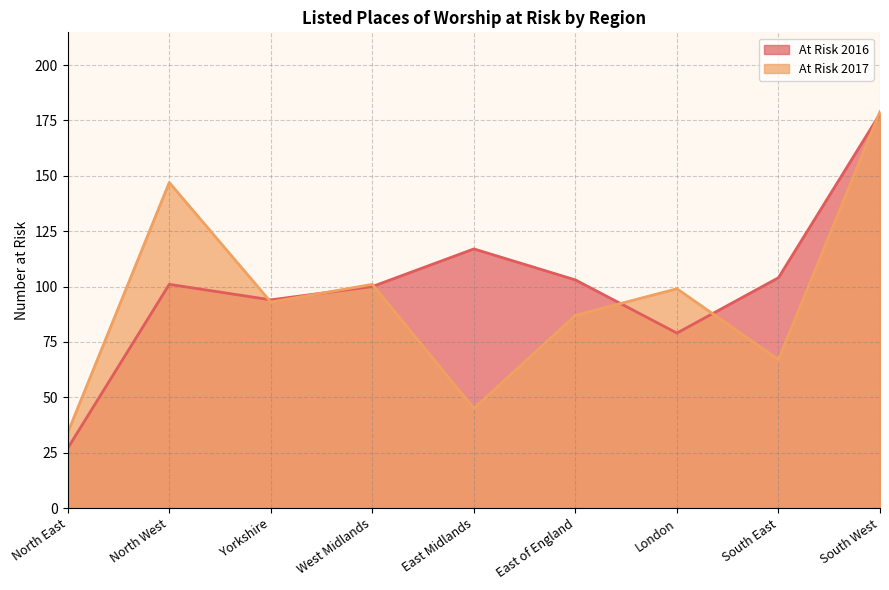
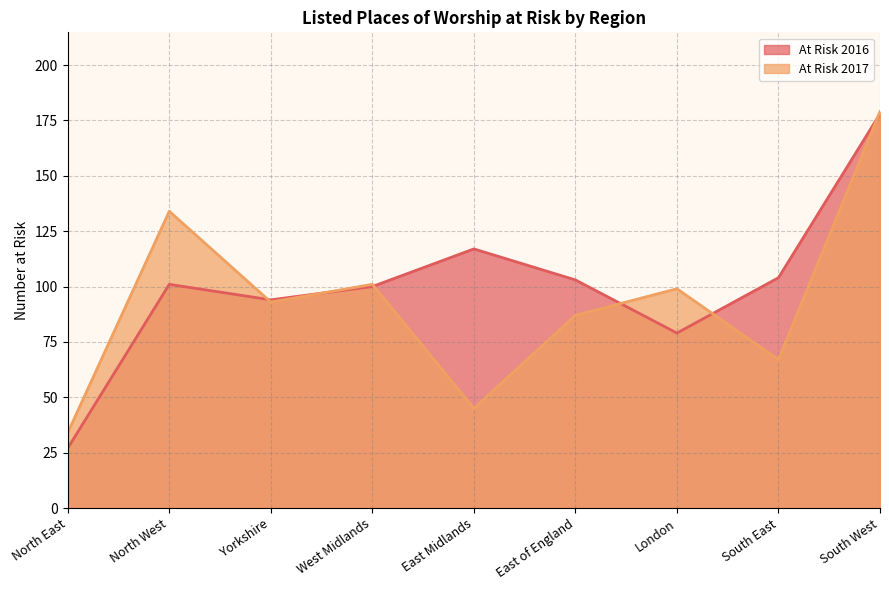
  {
    "At Risk 2016": {
      "North East": 27,
      "North West": 101,
      "East Midlands": 117,
      "East of England": 103,
      "London": 79,
      "South East": 104
    },
    "At Risk 2017": {
      "North East": 34,
-     "North West": 147,
+     "North West": 134,
      "East Midlands": 45,
      "East of England": 87,
      "London": 99,
      "South East": 67
    }
  }
